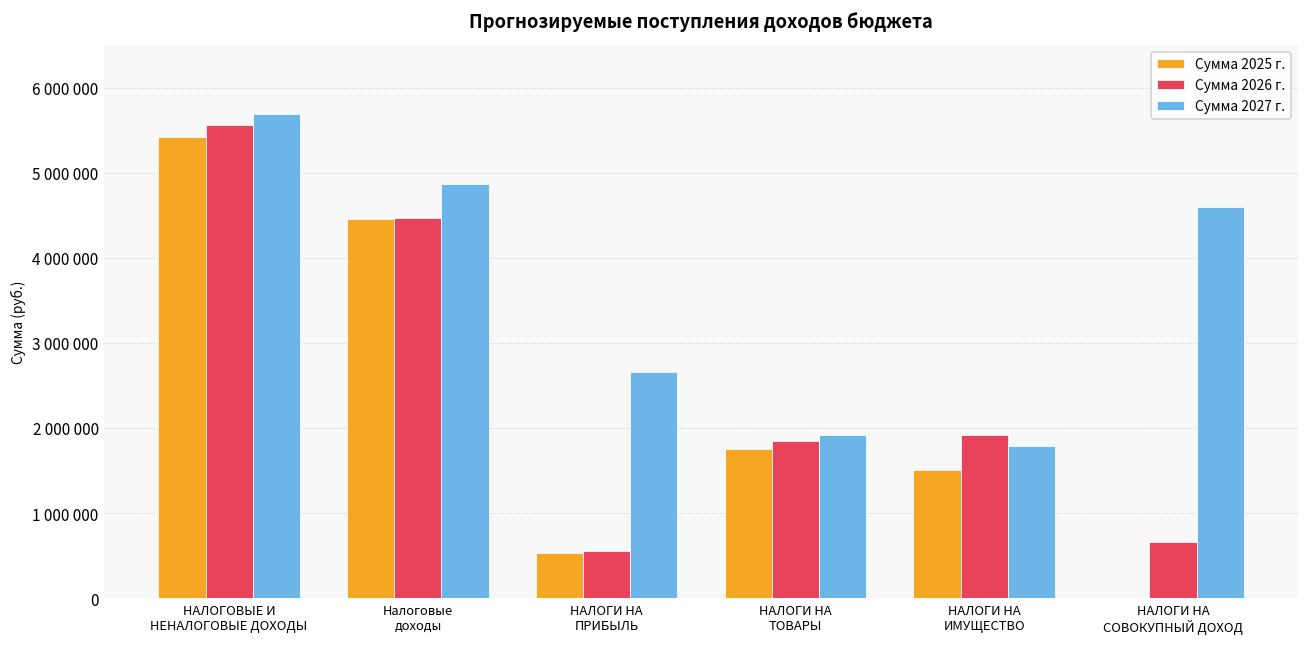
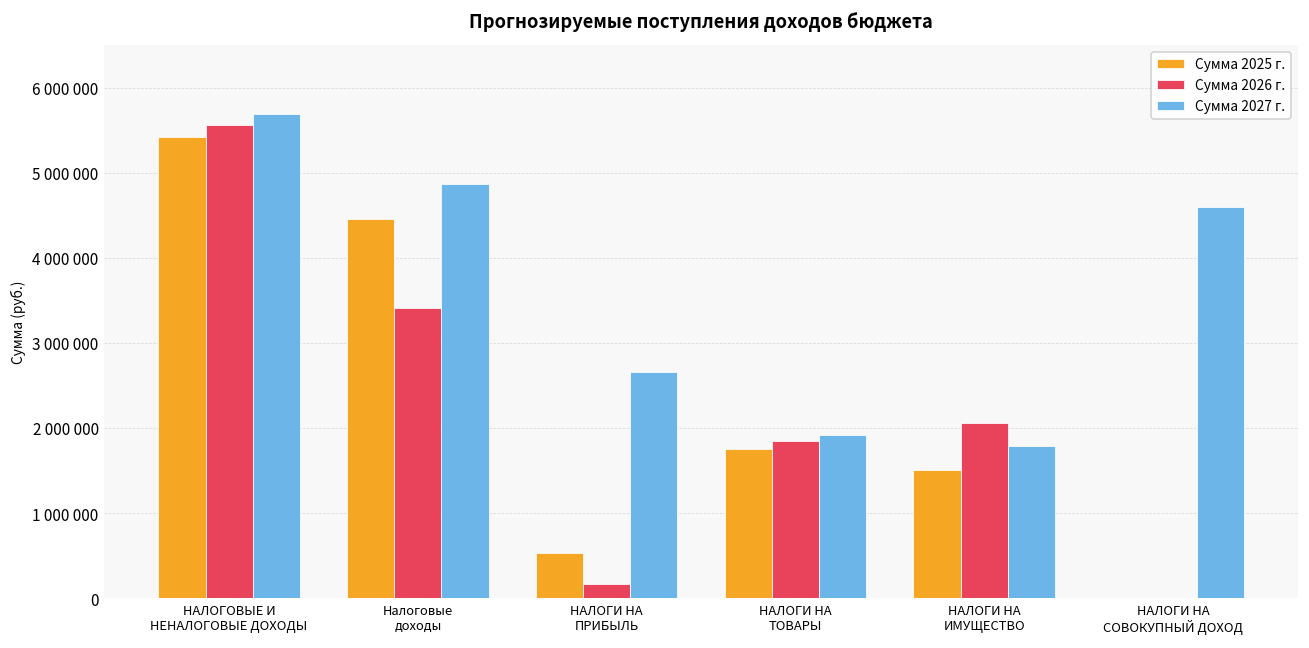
  {
    "Сумма 2025 г.": {
      "НАЛОГОВЫЕ И НЕНАЛОГОВЫЕ ДОХОДЫ": 5400000,
      "Налоговые доходы": 4500000,
      "НАЛОГИ НА ПРИБЫЛЬ": 500000,
      "НАЛОГИ НА ТОВАРЫ": 1800000,
      "НАЛОГИ НА ИМУЩЕСТВО": 1500000
    },
    "Сумма 2026 г.": {
      "НАЛОГОВЫЕ И НЕНАЛОГОВЫЕ ДОХОДЫ": 5600000,
-     "Налоговые доходы": 4500000,
-     "НАЛОГИ НА ПРИБЫЛЬ": 600000,
+     "Налоговые доходы": 3400000,
+     "НАЛОГИ НА ПРИБЫЛЬ": 200000,
      "НАЛОГИ НА ТОВАРЫ": 1800000,
-     "НАЛОГИ НА ИМУЩЕСТВО": 1900000,
-     "НАЛОГИ НА СОВОКУПНЫЙ ДОХОД": 700000
+     "НАЛОГИ НА ИМУЩЕСТВО": 2100000,
+     "НАЛОГИ НА СОВОКУПНЫЙ ДОХОД": 0
    },
    "Сумма 2027 г.": {
      "НАЛОГОВЫЕ И НЕНАЛОГОВЫЕ ДОХОДЫ": 5700000,
      "Налоговые доходы": 4900000,
      "НАЛОГИ НА ПРИБЫЛЬ": 2700000,
      "НАЛОГИ НА ТОВАРЫ": 1900000,
      "НАЛОГИ НА ИМУЩЕСТВО": 1800000,
      "НАЛОГИ НА СОВОКУПНЫЙ ДОХОД": 4600000
    }
  }
